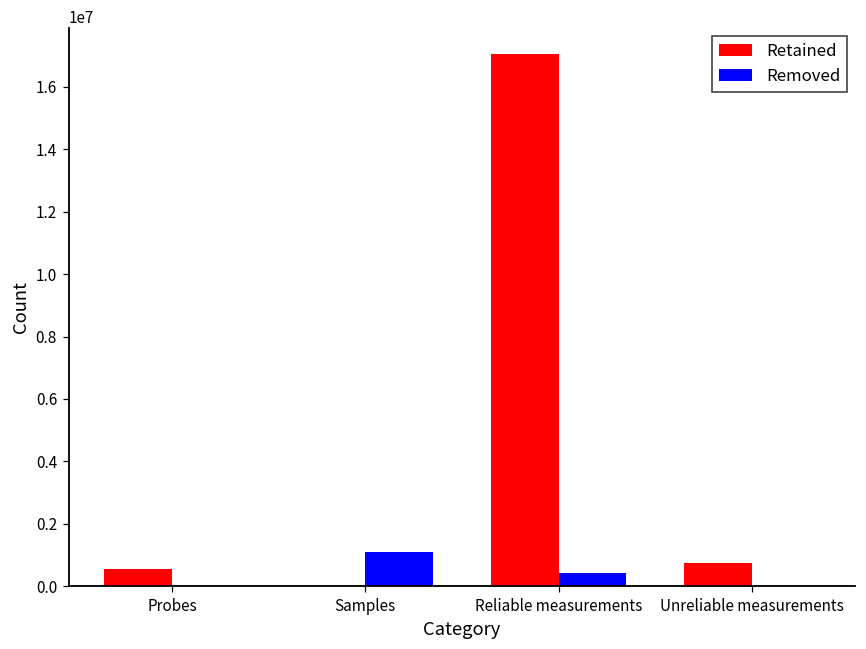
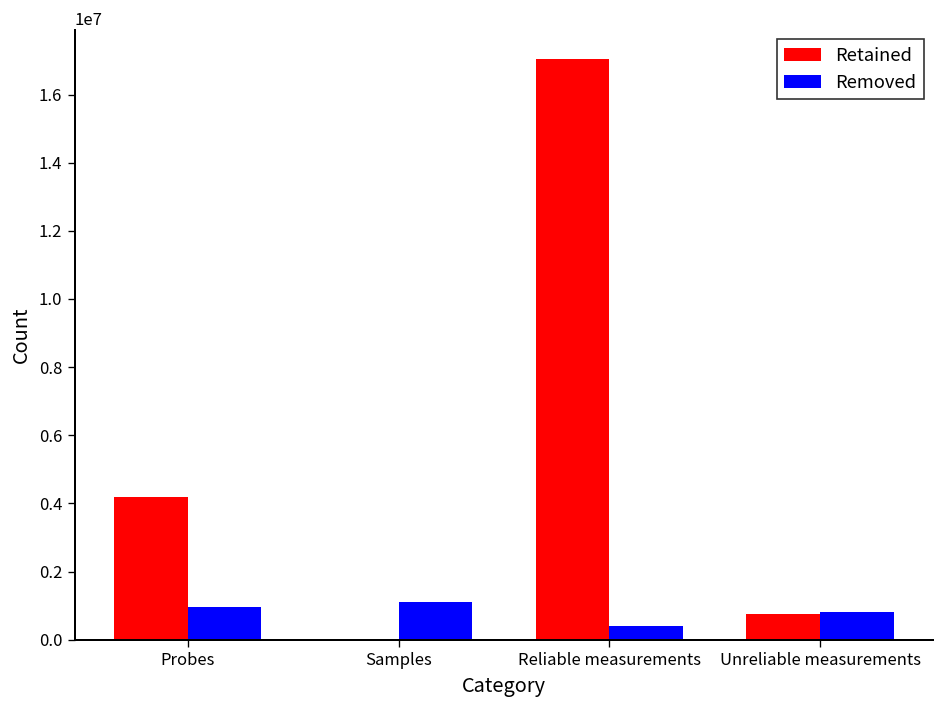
  {
    "Retained": {
-     "Probes": 600000,
+     "Probes": 4200000,
      "Reliable measurements": 17000000,
      "Unreliable measurements": 800000
    },
    "Removed": {
-     "Probes": 0,
+     "Probes": 1000000,
      "Samples": 1100000,
      "Reliable measurements": 400000,
-     "Unreliable measurements": 0
+     "Unreliable measurements": 800000
    }
  }
